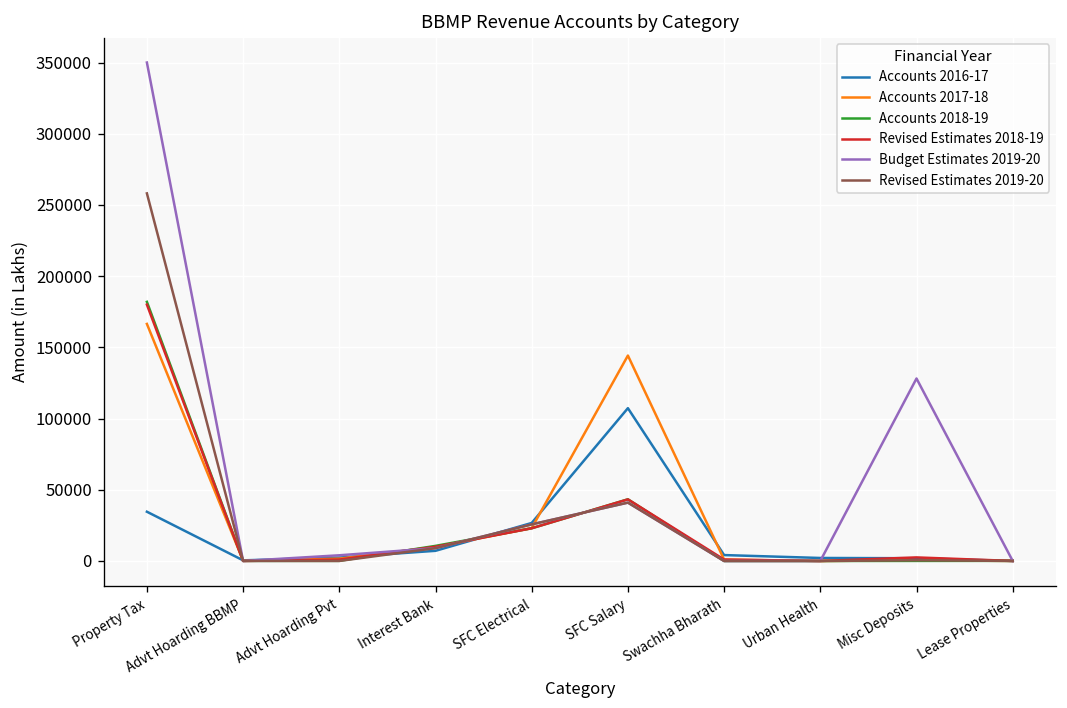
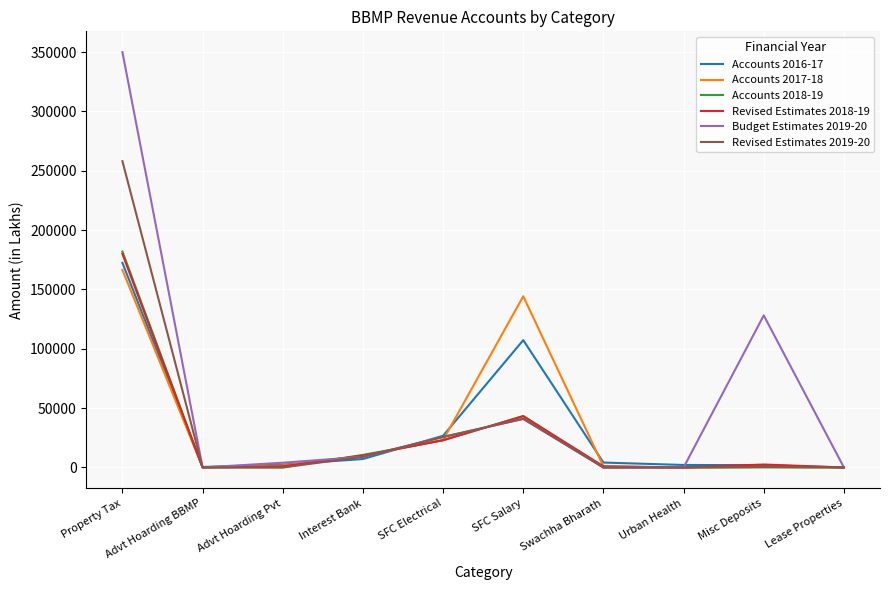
  {
    "Accounts 2016-17": {
-     "Property Tax": 35000,
+     "Property Tax": 172000,
      "SFC Salary": 107000,
      "Swachha Bharath": 4000
    },
    "Accounts 2017-18": {
      "Property Tax": 166000,
      "SFC Salary": 144000
    },
    "Budget Estimates 2019-20": {
      "Property Tax": 350000,
      "Misc Deposits": 128000
    },
    "Revised Estimates 2019-20": {
      "Property Tax": 258000
    }
  }
